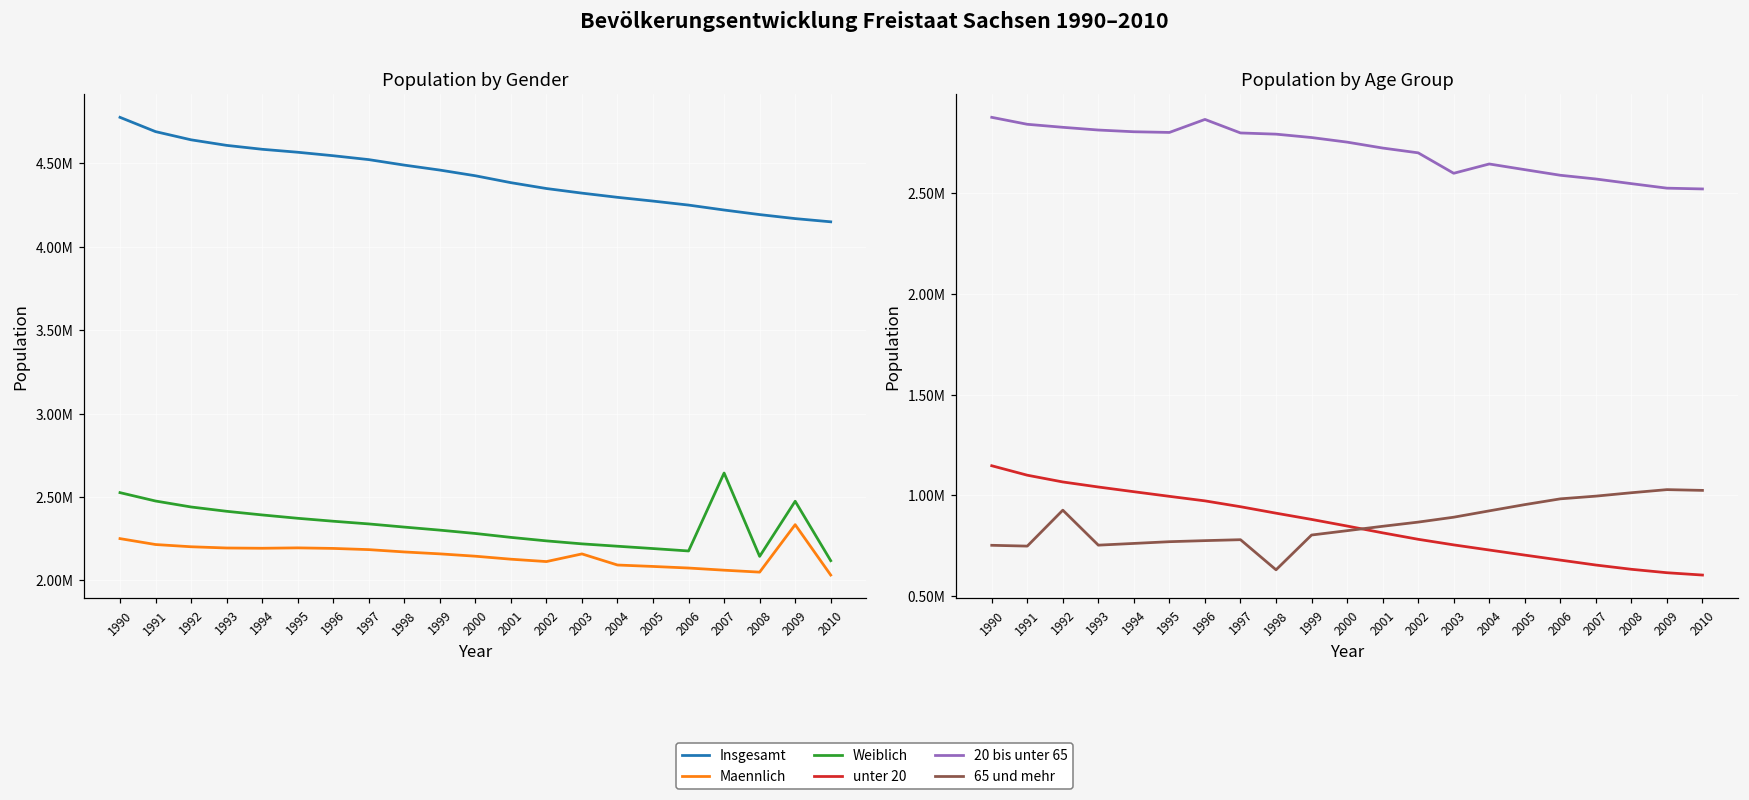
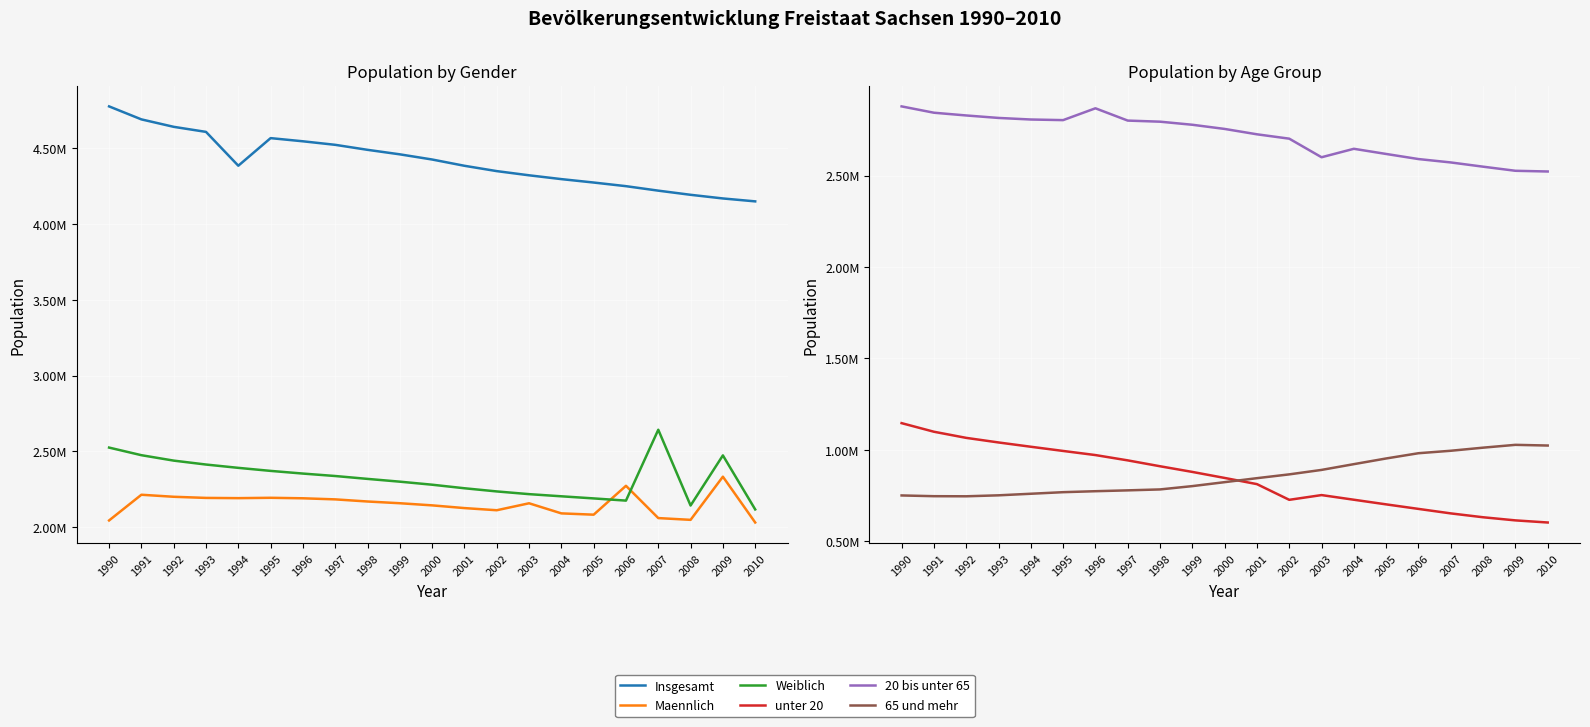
  {
    "Population by Gender": {
      "Insgesamt": {
        "1990": 4780000,
        "1991": 4690000,
        "1992": 4640000,
        "1993": 4610000,
-       "1994": 4580000,
+       "1994": 4380000,
        "1995": 4570000,
        "1996": 4550000,
        "1997": 4520000,
        "1998": 4490000,
        "1999": 4460000,
        "2000": 4430000,
        "2001": 4380000,
        "2002": 4350000,
        "2003": 4320000,
        "2004": 4300000,
        "2005": 4270000,
        "2006": 4250000,
        "2007": 4220000,
        "2008": 4190000,
        "2009": 4170000,
        "2010": 4150000
      },
      "Maennlich": {
-       "1990": 2250000,
+       "1990": 2050000,
        "1991": 2210000,
        "1992": 2200000,
        "1993": 2190000,
        "1994": 2190000,
        "1995": 2190000,
        "1996": 2190000,
        "1997": 2180000,
        "1998": 2170000,
        "1999": 2160000,
        "2000": 2140000,
        "2001": 2130000,
        "2002": 2110000,
        "2003": 2160000,
        "2004": 2090000,
        "2005": 2080000,
-       "2006": 2070000,
+       "2006": 2270000,
        "2007": 2060000,
        "2008": 2050000,
        "2009": 2330000,
        "2010": 2030000
      },
      "Weiblich": {
        "1990": 2530000,
        "1991": 2480000,
        "1992": 2440000,
        "1993": 2410000,
        "1994": 2390000,
        "1995": 2370000,
        "1996": 2350000,
        "1997": 2340000,
        "1998": 2320000,
        "1999": 2300000,
        "2000": 2280000,
        "2001": 2260000,
        "2002": 2240000,
        "2003": 2220000,
        "2004": 2200000,
        "2005": 2190000,
        "2006": 2180000,
        "2007": 2640000,
        "2008": 2140000,
        "2009": 2470000,
        "2010": 2120000
      }
    },
    "Population by Age Group": {
      "unter 20": {
        "1990": 1150000,
        "1991": 1100000,
        "1992": 1070000,
        "1993": 1040000,
        "1994": 1020000,
        "1995": 990000,
        "1996": 970000,
        "1997": 940000,
        "1998": 910000,
        "1999": 880000,
        "2000": 850000,
        "2001": 810000,
-       "2002": 780000,
+       "2002": 730000,
        "2003": 750000,
        "2004": 730000,
        "2005": 700000,
        "2006": 680000,
        "2007": 650000,
        "2008": 630000,
        "2009": 610000,
        "2010": 600000
      },
      "20 bis unter 65": {
        "1990": 2880000,
        "1991": 2840000,
        "1992": 2830000,
        "1993": 2820000,
        "1994": 2810000,
        "1995": 2800000,
        "1996": 2870000,
        "1997": 2800000,
        "1998": 2790000,
        "1999": 2780000,
        "2000": 2760000,
        "2001": 2730000,
        "2002": 2700000,
        "2003": 2600000,
        "2004": 2650000,
        "2005": 2620000,
        "2006": 2590000,
        "2007": 2570000,
        "2008": 2550000,
        "2009": 2530000,
        "2010": 2520000
      },
      "65 und mehr": {
        "1990": 750000,
        "1991": 750000,
-       "1992": 930000,
+       "1992": 750000,
        "1993": 750000,
        "1994": 760000,
        "1995": 770000,
        "1996": 770000,
        "1997": 780000,
-       "1998": 630000,
+       "1998": 780000,
        "1999": 800000,
        "2000": 820000,
        "2001": 850000,
        "2002": 870000,
        "2003": 890000,
        "2004": 920000,
        "2005": 950000,
        "2006": 980000,
        "2007": 1000000,
        "2008": 1010000,
        "2009": 1030000,
        "2010": 1020000
      }
    }
  }
